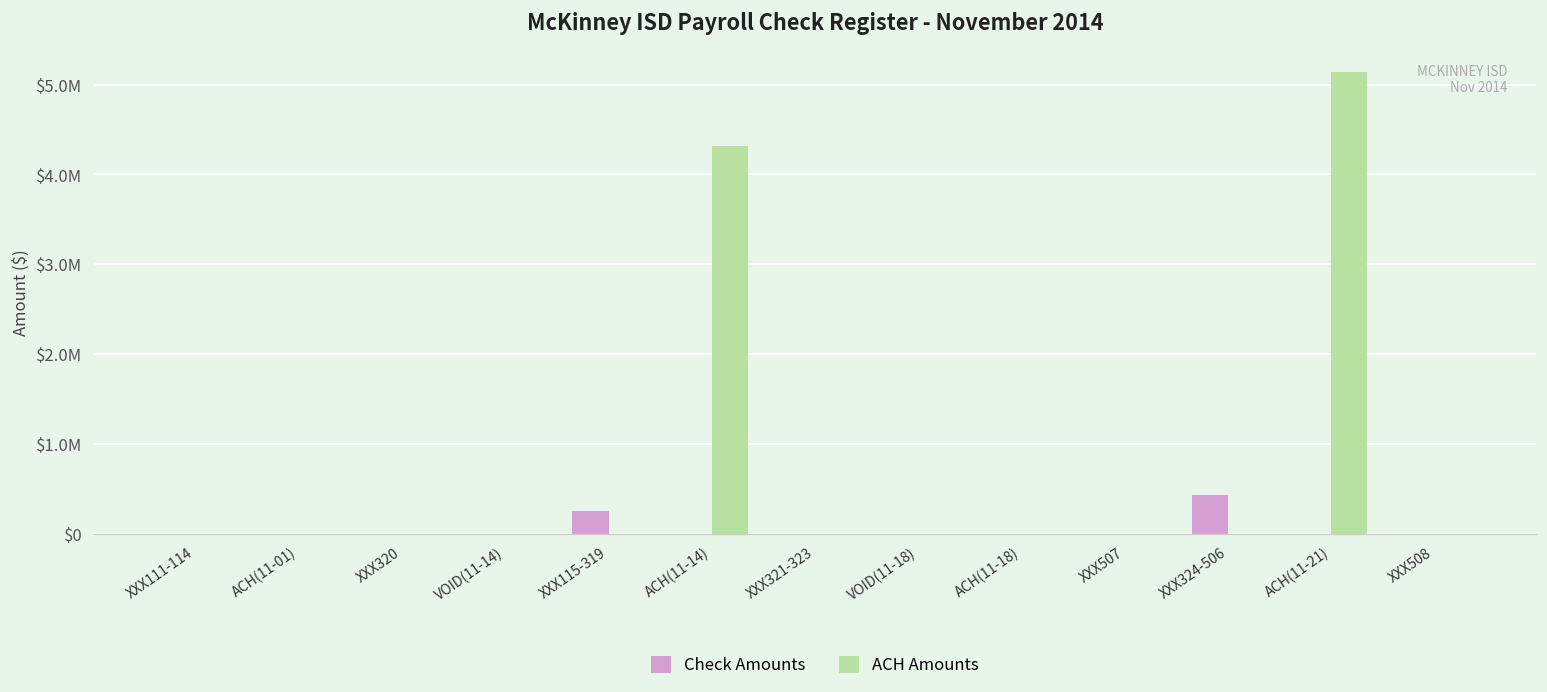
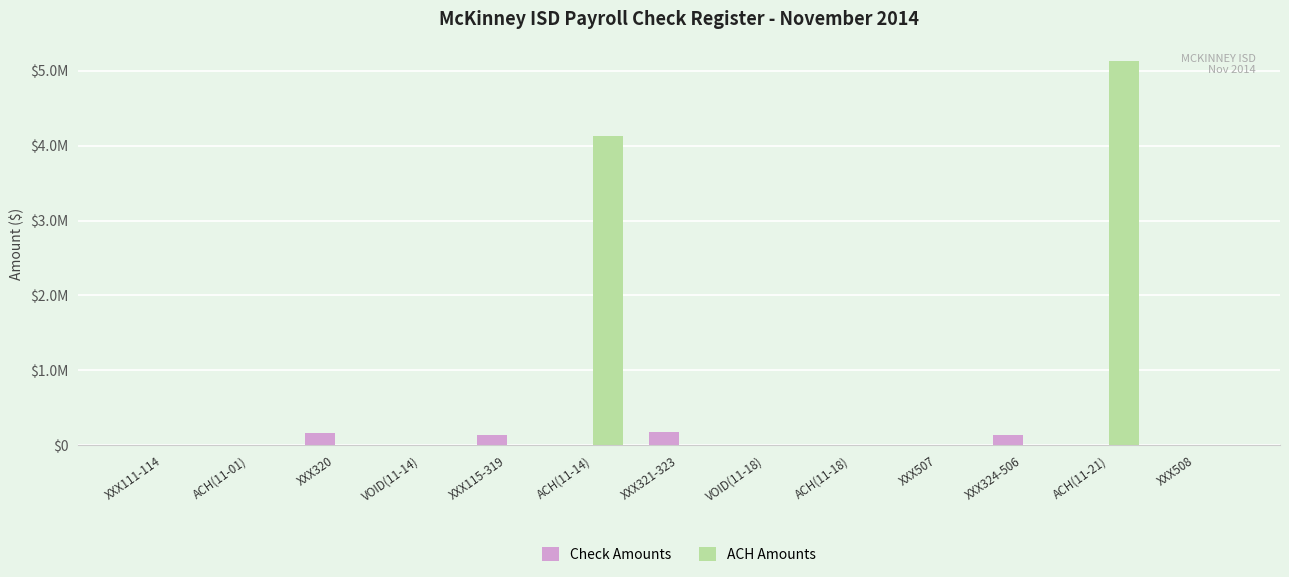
  {
    "Check Amounts": {
      "ACH(11-01)": "$0",
-     "XXX320": "$0",
+     "XXX320": "$200000",
      "VOID(11-14)": "$0",
-     "XXX115-319": "$300000",
+     "XXX115-319": "$100000",
      "ACH(11-14)": "$0",
-     "XXX321-323": "$0",
+     "XXX321-323": "$200000",
      "VOID(11-18)": "$0",
      "ACH(11-18)": "$0",
-     "XXX324-506": "$400000",
+     "XXX324-506": "$100000",
      "ACH(11-21)": "$0"
    },
    "ACH Amounts": {
      "XXX111-114": "$0",
      "ACH(11-01)": "$0",
      "XXX320": "$0",
      "VOID(11-14)": "$0",
      "XXX115-319": "$0",
-     "ACH(11-14)": "$4300000",
+     "ACH(11-14)": "$4100000",
      "XXX321-323": "$0",
      "VOID(11-18)": "$0",
      "ACH(11-18)": "$0",
      "XXX507": "$0",
      "XXX324-506": "$0",
      "ACH(11-21)": "$5100000",
      "XXX508": "$0"
    }
  }
